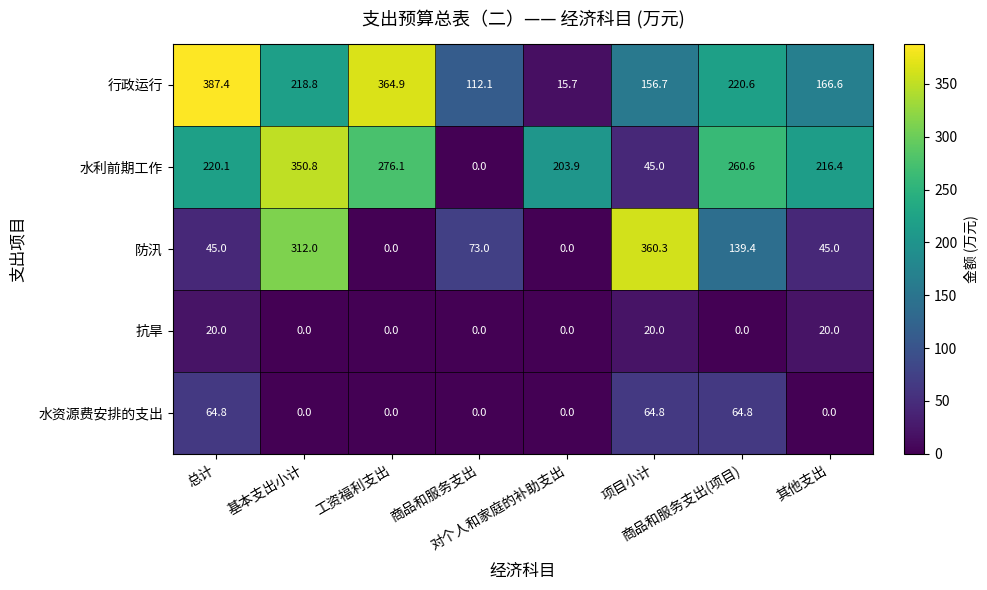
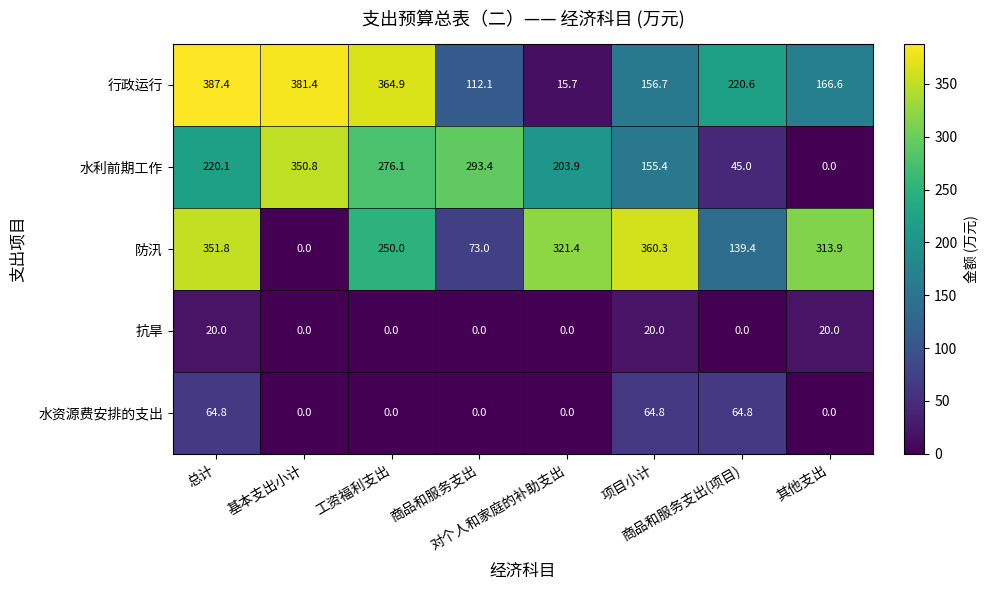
  {
    "行政运行": {
      "总计": 387.4,
-     "基本支出小计": 218.8,
+     "基本支出小计": 381.4,
      "工资福利支出": 364.9,
      "商品和服务支出": 112.1,
      "对个人和家庭的补助支出": 15.7,
      "项目小计": 156.7,
      "商品和服务支出(项目)": 220.6,
      "其他支出": 166.6
    },
    "水利前期工作": {
      "总计": 220.1,
      "基本支出小计": 350.8,
      "工资福利支出": 276.1,
-     "商品和服务支出": 0.0,
+     "商品和服务支出": 293.4,
      "对个人和家庭的补助支出": 203.9,
-     "项目小计": 45.0,
-     "商品和服务支出(项目)": 260.6,
-     "其他支出": 216.4
+     "项目小计": 155.4,
+     "商品和服务支出(项目)": 45.0,
+     "其他支出": 0.0
    },
    "防汛": {
-     "总计": 45.0,
-     "基本支出小计": 312.0,
-     "工资福利支出": 0.0,
+     "总计": 351.8,
+     "基本支出小计": 0.0,
+     "工资福利支出": 250.0,
      "商品和服务支出": 73.0,
-     "对个人和家庭的补助支出": 0.0,
+     "对个人和家庭的补助支出": 321.4,
      "项目小计": 360.3,
      "商品和服务支出(项目)": 139.4,
-     "其他支出": 45.0
+     "其他支出": 313.9
    },
    "抗旱": {
      "总计": 20.0,
      "基本支出小计": 0.0,
      "工资福利支出": 0.0,
      "商品和服务支出": 0.0,
      "对个人和家庭的补助支出": 0.0,
      "项目小计": 20.0,
      "商品和服务支出(项目)": 0.0,
      "其他支出": 20.0
    },
    "水资源费安排的支出": {
      "总计": 64.8,
      "基本支出小计": 0.0,
      "工资福利支出": 0.0,
      "商品和服务支出": 0.0,
      "对个人和家庭的补助支出": 0.0,
      "项目小计": 64.8,
      "商品和服务支出(项目)": 64.8,
      "其他支出": 0.0
    }
  }
